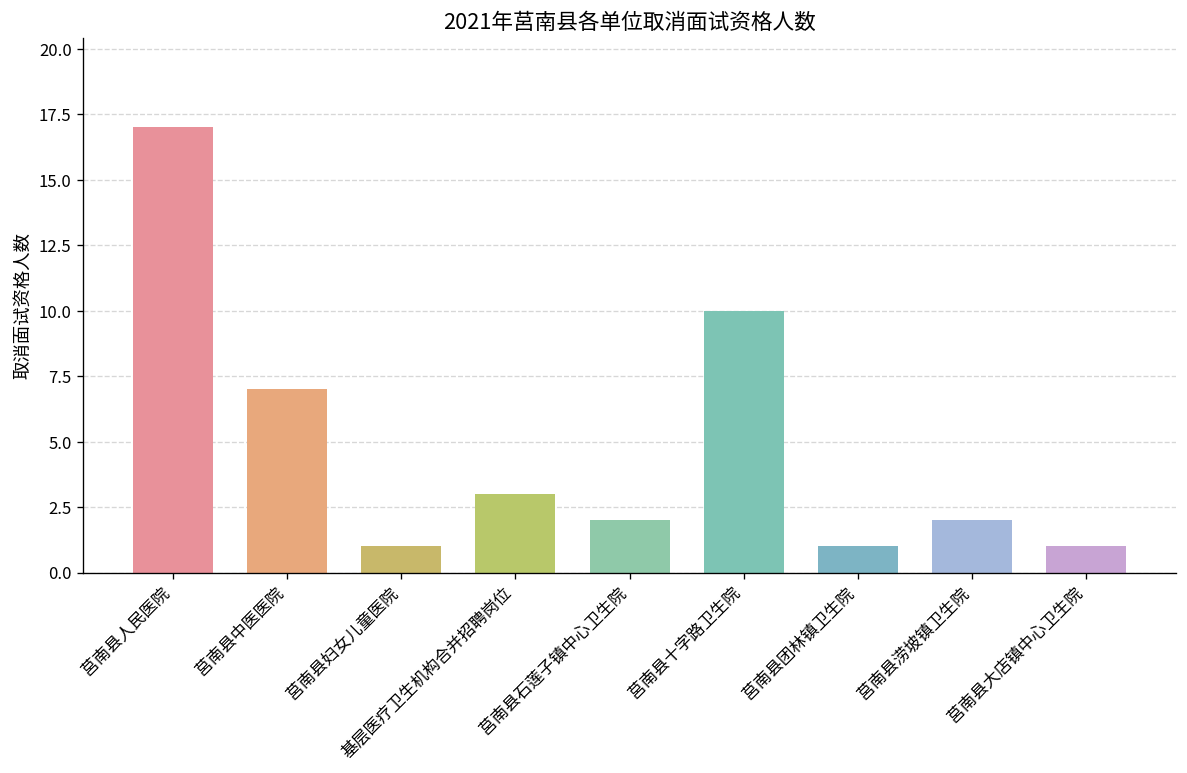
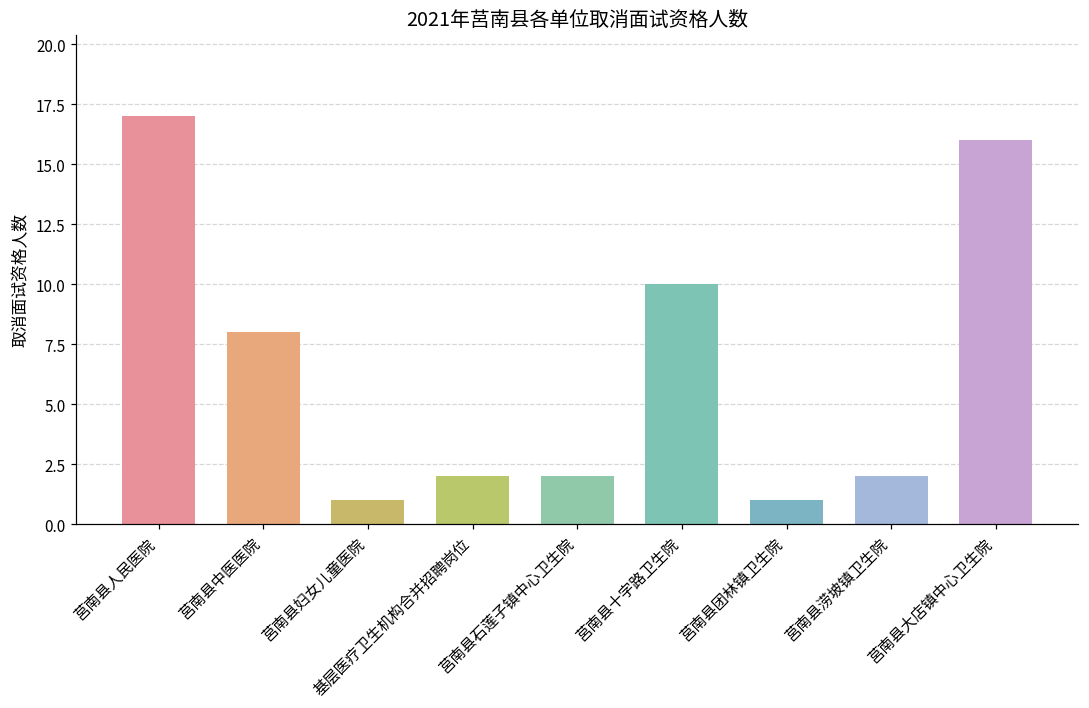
  {
    "莒南县人民医院": 17,
-   "莒南县中医医院": 7,
+   "莒南县中医医院": 8,
    "莒南县妇女儿童医院": 1,
-   "基层医疗卫生机构合并招聘岗位": 3,
+   "基层医疗卫生机构合并招聘岗位": 2,
    "莒南县石莲子镇中心卫生院": 2,
    "莒南县十字路卫生院": 10,
    "莒南县团林镇卫生院": 1,
    "莒南县涝坡镇卫生院": 2,
-   "莒南县大店镇中心卫生院": 1
+   "莒南县大店镇中心卫生院": 16
  }
